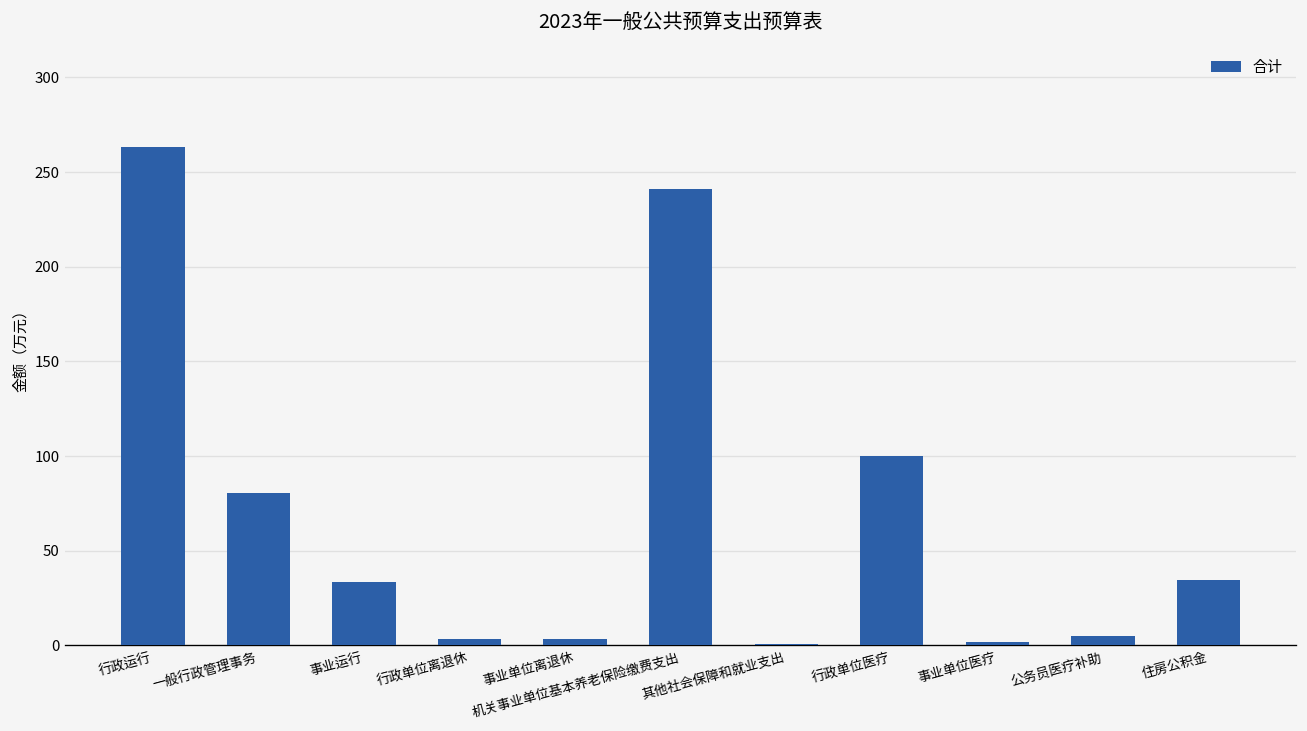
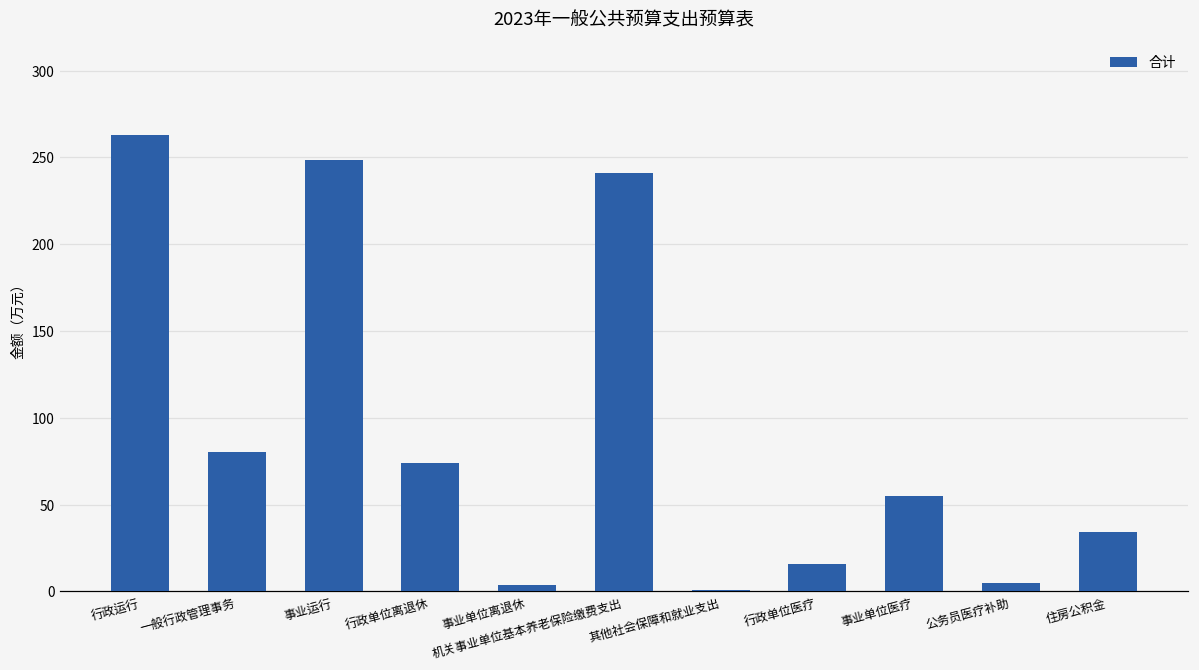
  {
    "行政运行": 263,
    "一般行政管理事务": 80,
-   "事业运行": 33,
-   "行政单位离退休": 4,
+   "事业运行": 249,
+   "行政单位离退休": 74,
    "事业单位离退休": 4,
    "机关事业单位基本养老保险缴费支出": 241,
-   "行政单位医疗": 100,
-   "事业单位医疗": 2,
+   "行政单位医疗": 16,
+   "事业单位医疗": 55,
    "公务员医疗补助": 5,
    "住房公积金": 34
  }
